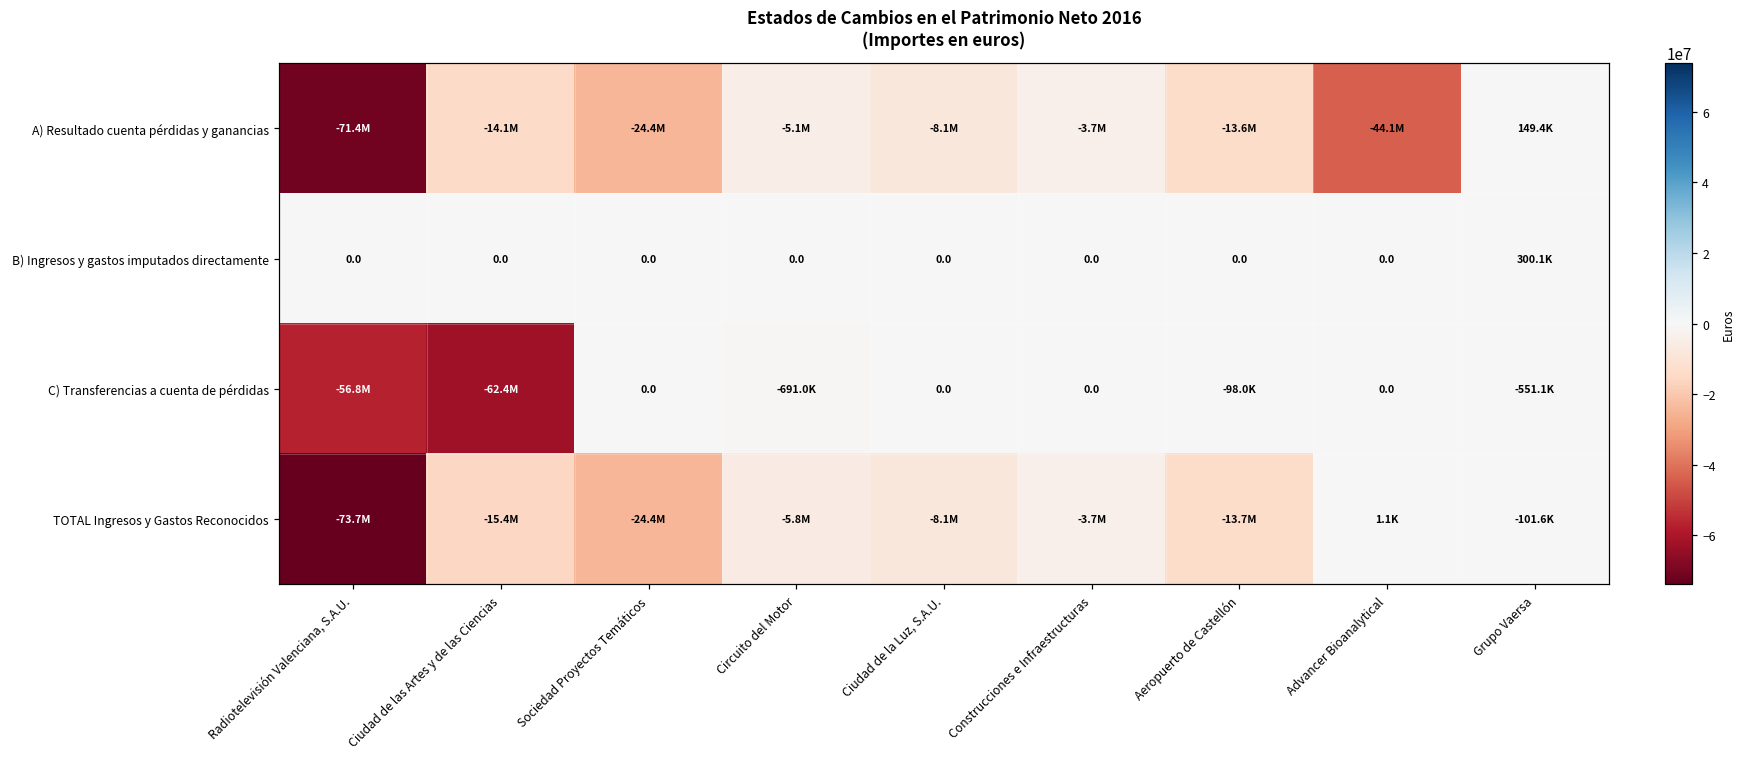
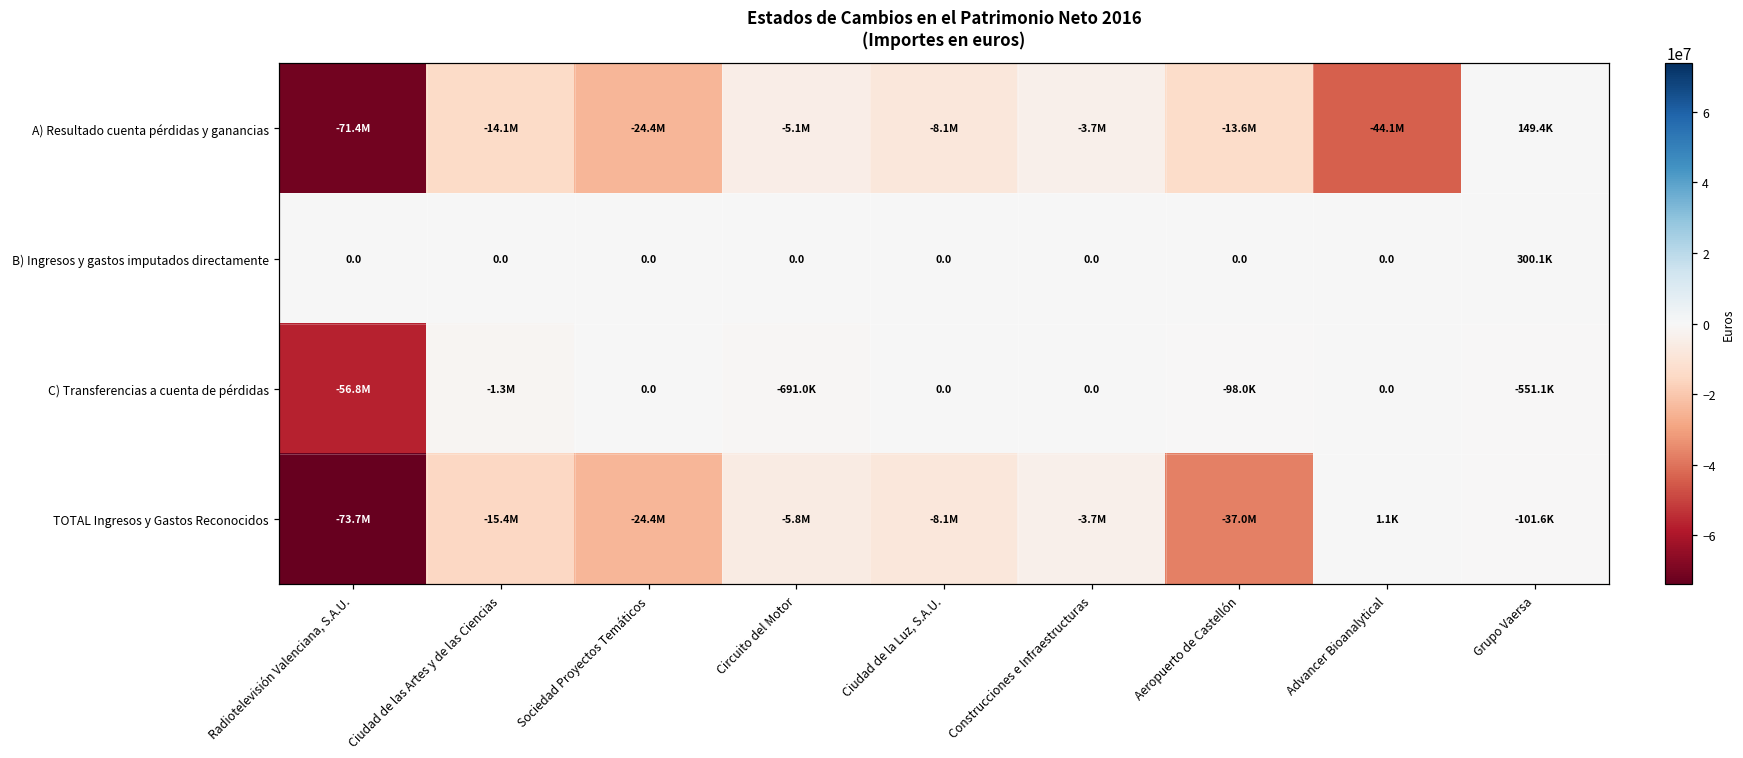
  {
    "A) Resultado cuenta pérdidas y ganancias": {
      "Radiotelevisión Valenciana, S.A.U.": "-71.4M",
      "Ciudad de las Artes y de las Ciencias": "-14.1M",
      "Sociedad Proyectos Temáticos": "-24.4M",
      "Circuito del Motor": "-5.1M",
      "Ciudad de la Luz, S.A.U.": "-8.1M",
      "Construcciones e Infraestructuras": "-3.7M",
      "Aeropuerto de Castellón": "-13.6M",
      "Advancer Bioanalytical": "-44.1M",
      "Grupo Vaersa": "149.4K"
    },
    "B) Ingresos y gastos imputados directamente": {
      "Radiotelevisión Valenciana, S.A.U.": "0.0",
      "Ciudad de las Artes y de las Ciencias": "0.0",
      "Sociedad Proyectos Temáticos": "0.0",
      "Circuito del Motor": "0.0",
      "Ciudad de la Luz, S.A.U.": "0.0",
      "Construcciones e Infraestructuras": "0.0",
      "Aeropuerto de Castellón": "0.0",
      "Advancer Bioanalytical": "0.0",
      "Grupo Vaersa": "300.1K"
    },
    "C) Transferencias a cuenta de pérdidas": {
      "Radiotelevisión Valenciana, S.A.U.": "-56.8M",
-     "Ciudad de las Artes y de las Ciencias": "-62.4M",
+     "Ciudad de las Artes y de las Ciencias": "-1.3M",
      "Sociedad Proyectos Temáticos": "0.0",
      "Circuito del Motor": "-691.0K",
      "Ciudad de la Luz, S.A.U.": "0.0",
      "Construcciones e Infraestructuras": "0.0",
      "Aeropuerto de Castellón": "-98.0K",
      "Advancer Bioanalytical": "0.0",
      "Grupo Vaersa": "-551.1K"
    },
    "TOTAL Ingresos y Gastos Reconocidos": {
      "Radiotelevisión Valenciana, S.A.U.": "-73.7M",
      "Ciudad de las Artes y de las Ciencias": "-15.4M",
      "Sociedad Proyectos Temáticos": "-24.4M",
      "Circuito del Motor": "-5.8M",
      "Ciudad de la Luz, S.A.U.": "-8.1M",
      "Construcciones e Infraestructuras": "-3.7M",
-     "Aeropuerto de Castellón": "-13.7M",
+     "Aeropuerto de Castellón": "-37.0M",
      "Advancer Bioanalytical": "1.1K",
      "Grupo Vaersa": "-101.6K"
    }
  }
